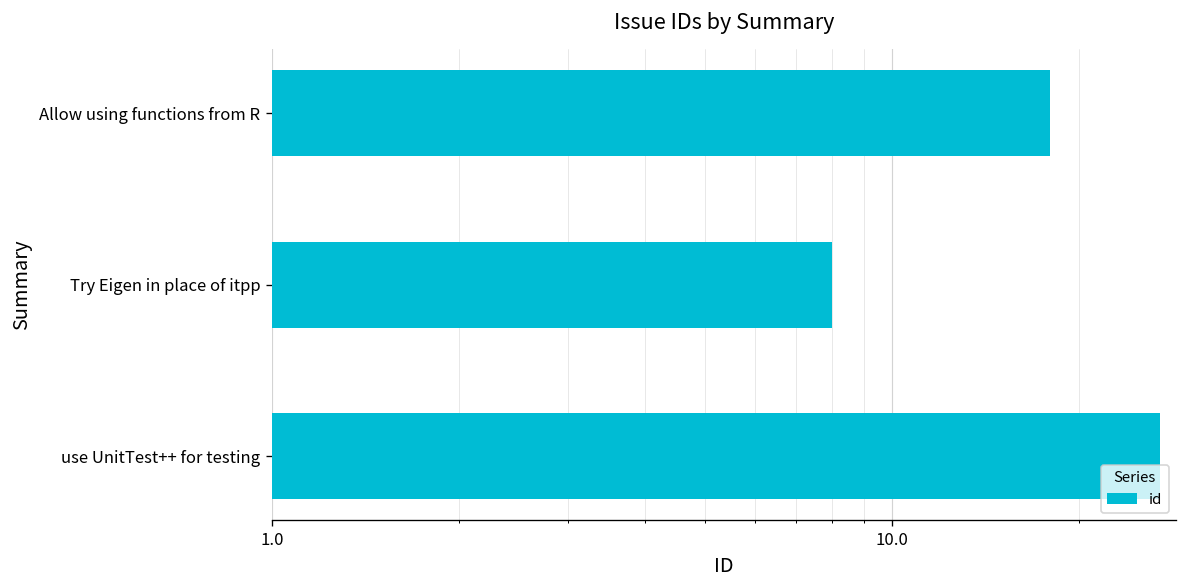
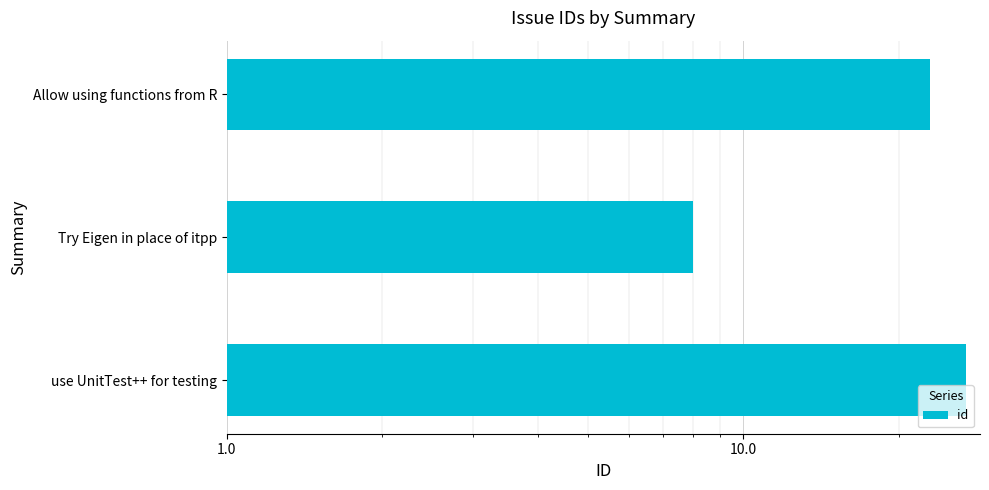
  {
-   "Allow using functions from R": 18,
+   "Allow using functions from R": 23,
    "Try Eigen in place of itpp": 8,
    "use UnitTest++ for testing": 27
  }
